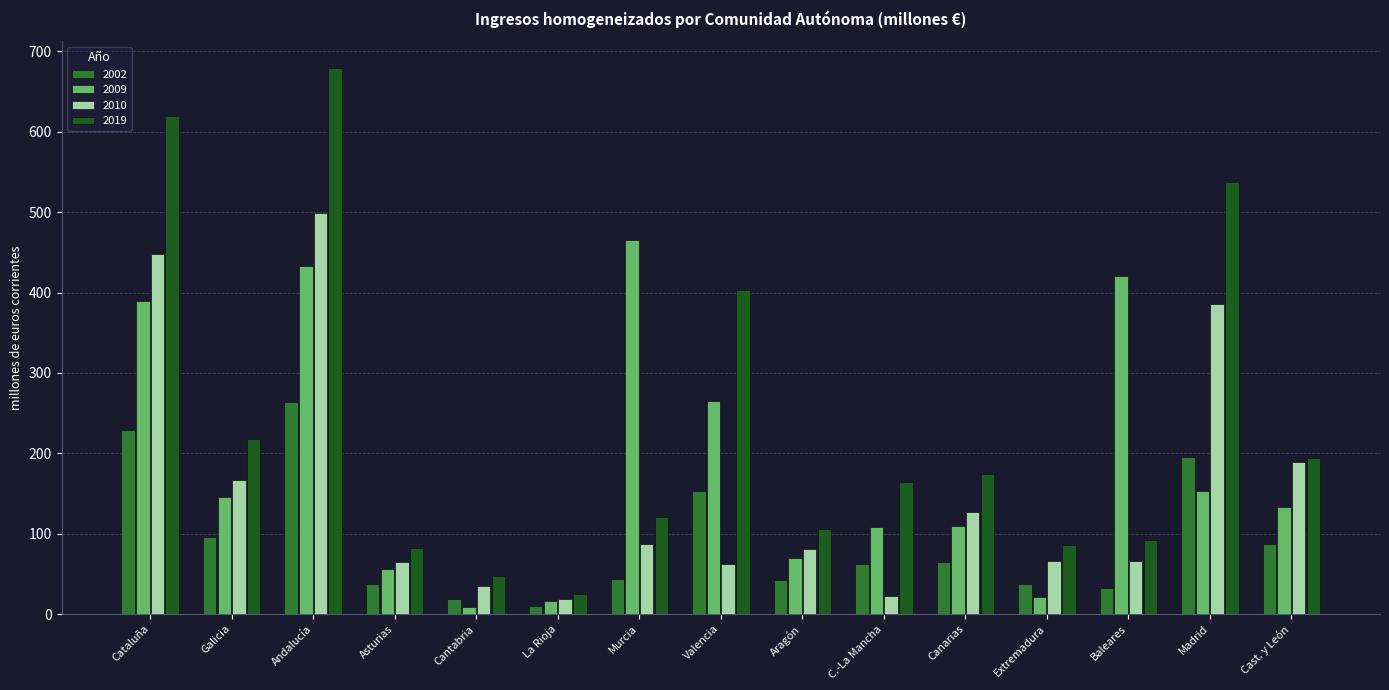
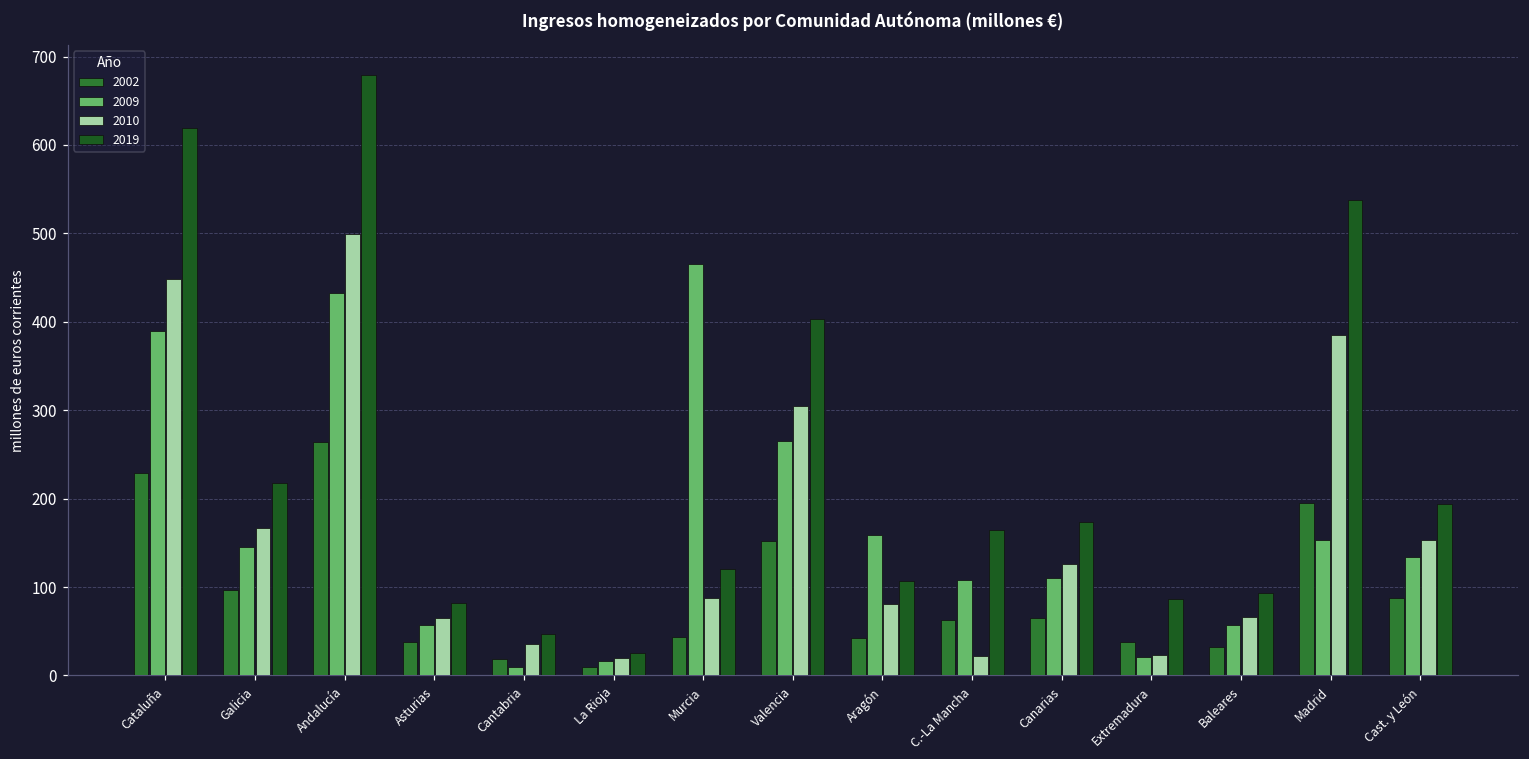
  {
    "2009": {
      "Cataluña": 390,
      "Galicia": 150,
      "Andalucía": 430,
      "Asturias": 60,
      "Cantabria": 10,
      "La Rioja": 20,
      "Murcia": 470,
      "Valencia": 270,
-     "Aragón": 70,
+     "Aragón": 160,
      "C.-La Mancha": 110,
      "Canarias": 110,
      "Extremadura": 20,
-     "Baleares": 420,
+     "Baleares": 60,
      "Madrid": 150,
      "Cast. y León": 130
    },
    "2010": {
      "Cataluña": 450,
      "Galicia": 170,
      "Andalucía": 500,
      "Asturias": 60,
      "Cantabria": 40,
      "La Rioja": 20,
      "Murcia": 90,
-     "Valencia": 60,
+     "Valencia": 310,
      "Aragón": 80,
      "C.-La Mancha": 20,
      "Canarias": 130,
-     "Extremadura": 70,
+     "Extremadura": 20,
      "Baleares": 70,
      "Madrid": 390,
-     "Cast. y León": 190
+     "Cast. y León": 150
    }
  }
